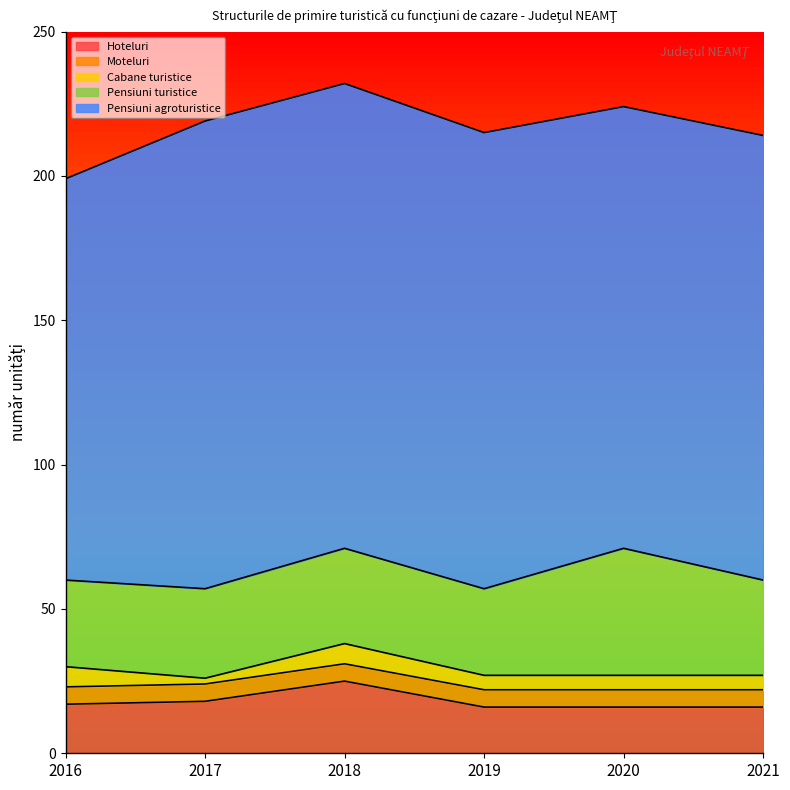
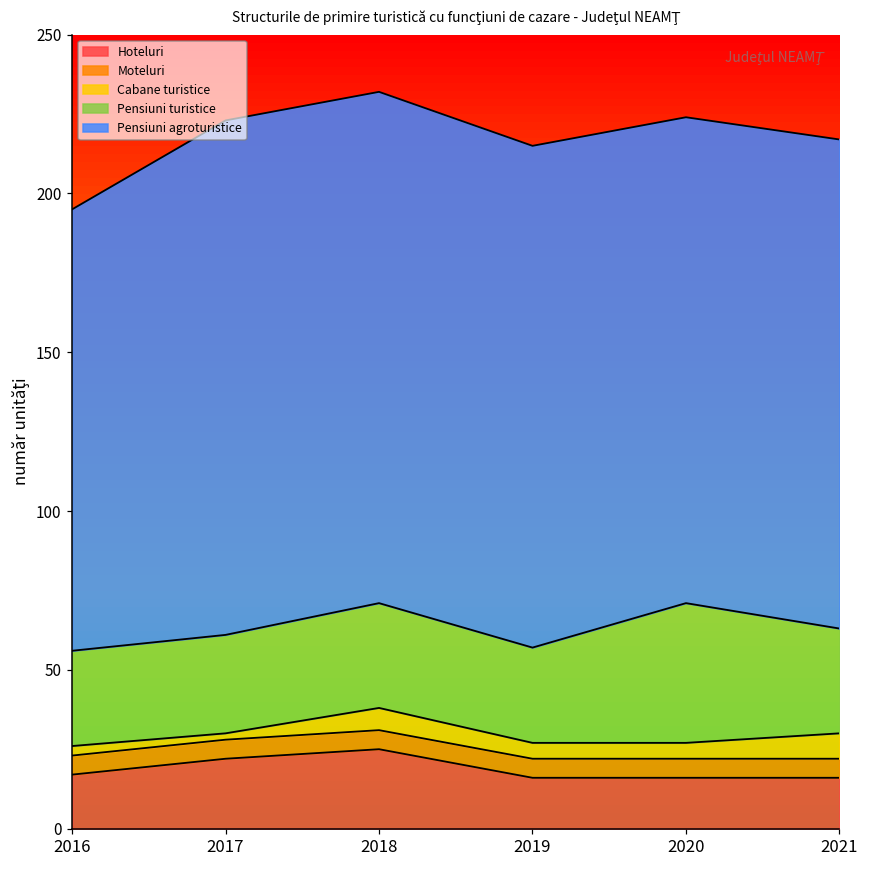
  {
    "Hoteluri": {
      "2016": 17,
-     "2017": 18,
+     "2017": 22,
      "2018": 25,
      "2019": 16,
      "2020": 16,
      "2021": 16
    },
    "Moteluri": {
      "2016": 6,
      "2017": 6,
      "2018": 6,
      "2019": 6,
      "2020": 6,
      "2021": 6
    },
    "Cabane turistice": {
-     "2016": 7,
+     "2016": 3,
      "2017": 2,
      "2018": 7,
      "2019": 5,
      "2020": 5,
-     "2021": 5
+     "2021": 8
    },
    "Pensiuni turistice": {
      "2016": 30,
      "2017": 31,
      "2018": 33,
      "2019": 30,
      "2020": 44,
      "2021": 33
    },
    "Pensiuni agroturistice": {
      "2016": 139,
      "2018": 161,
      "2019": 158,
      "2020": 153,
      "2021": 154
    }
  }
